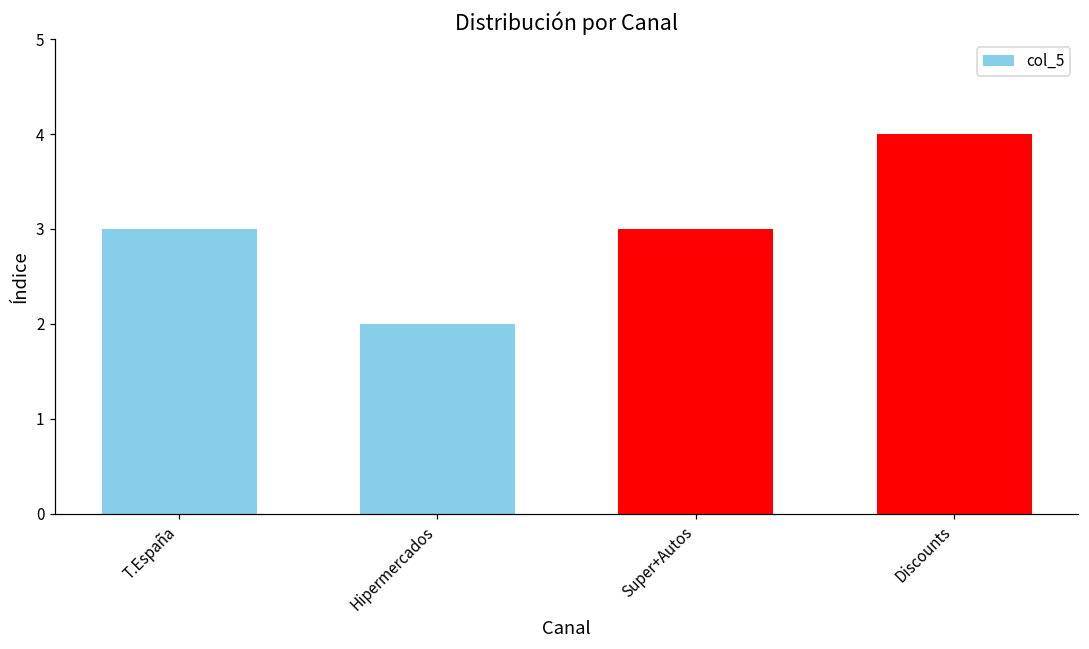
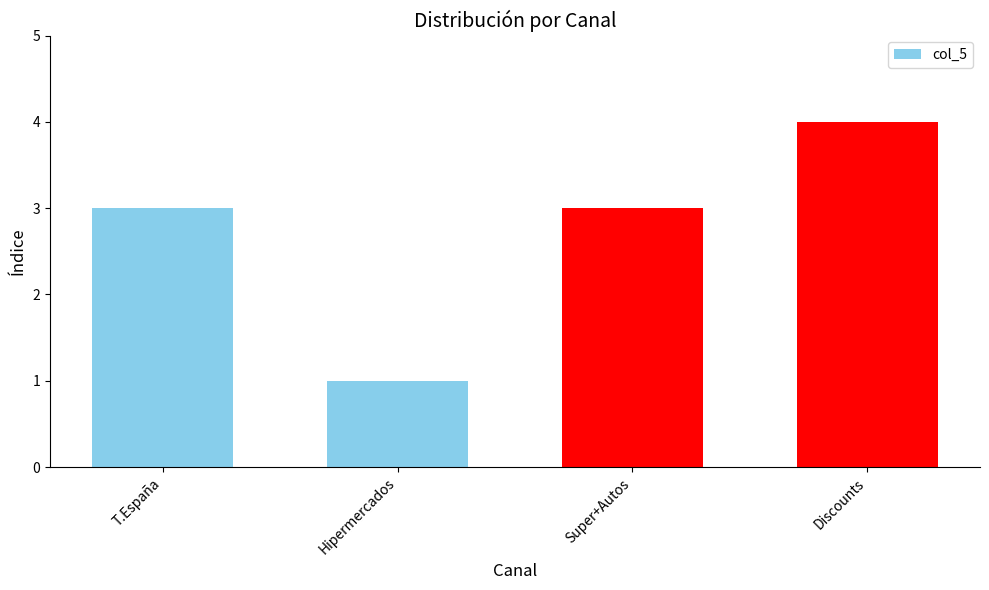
  {
    "T.España": 3,
-   "Hipermercados": 2,
+   "Hipermercados": 1,
    "Super+Autos": 3,
    "Discounts": 4
  }
